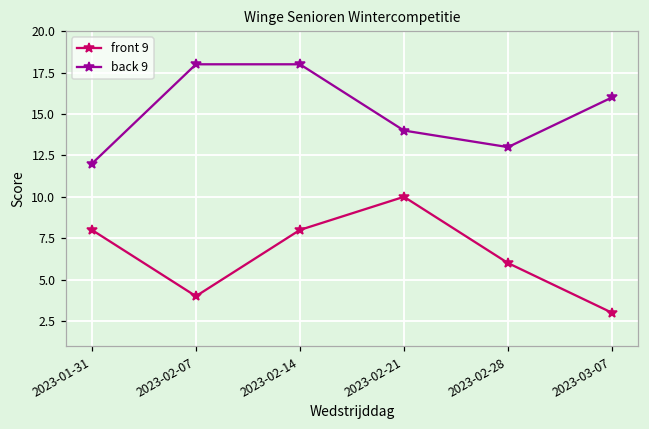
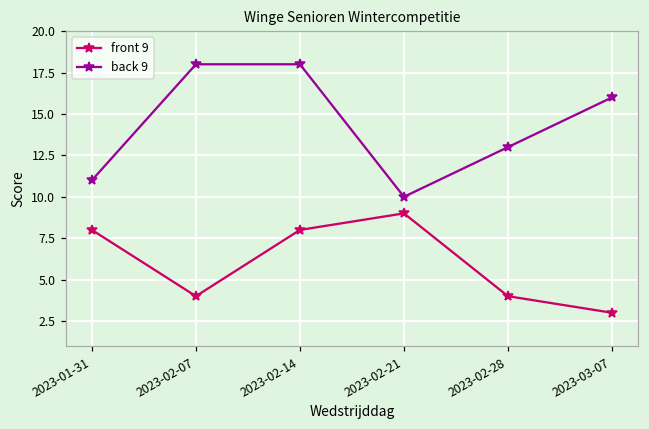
  {
    "front 9": {
      "2023-01-31": 8,
      "2023-02-07": 4,
      "2023-02-14": 8,
-     "2023-02-21": 10,
-     "2023-02-28": 6,
+     "2023-02-21": 9,
+     "2023-02-28": 4,
      "2023-03-07": 3
    },
    "back 9": {
-     "2023-01-31": 12,
+     "2023-01-31": 11,
      "2023-02-07": 18,
      "2023-02-14": 18,
-     "2023-02-21": 14,
+     "2023-02-21": 10,
      "2023-02-28": 13,
      "2023-03-07": 16
    }
  }
